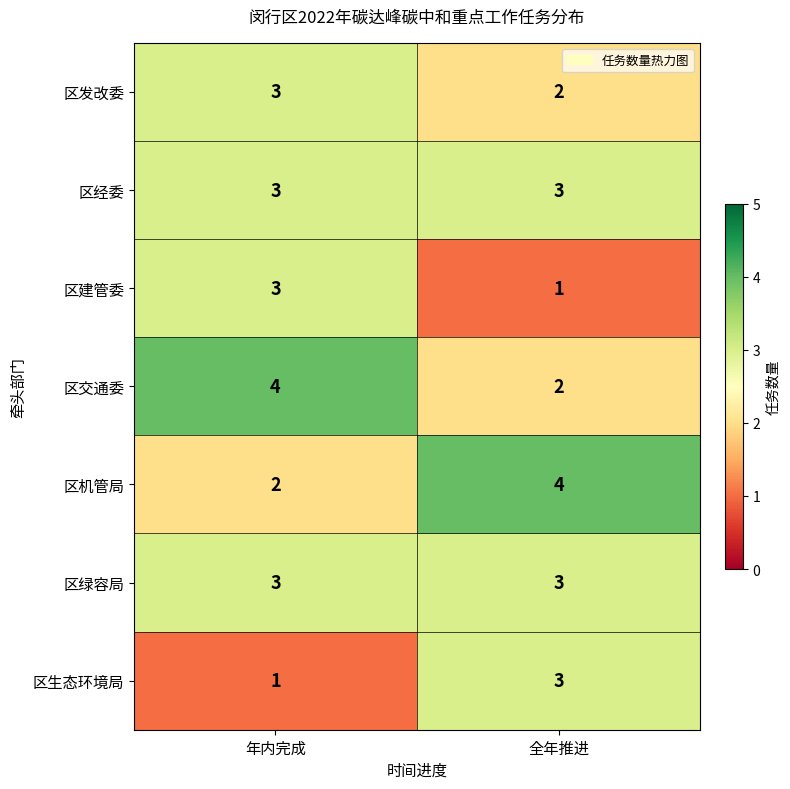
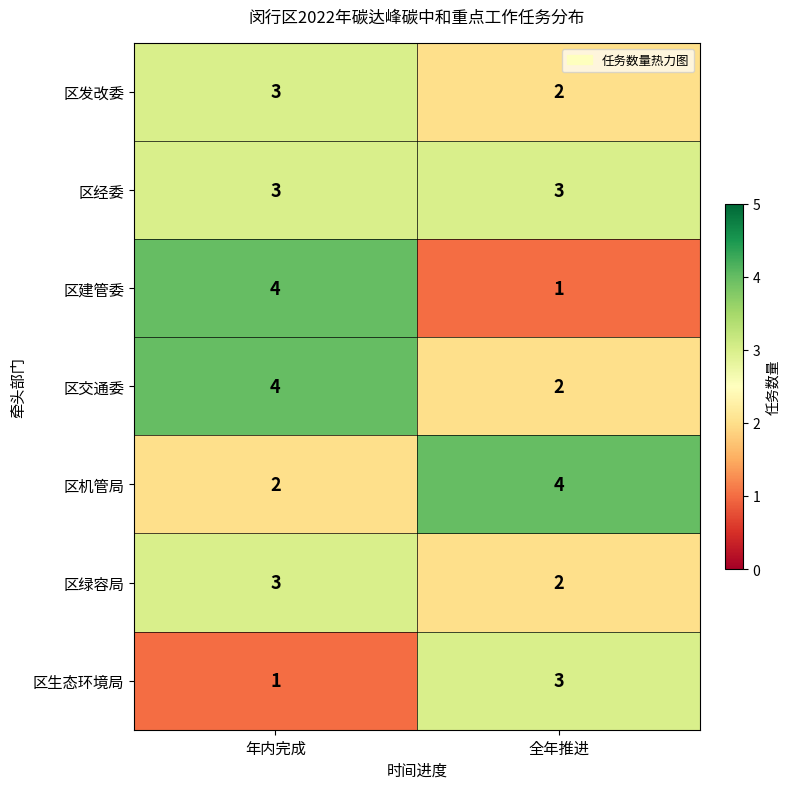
  {
    "区发改委": {
      "年内完成": 3,
      "全年推进": 2
    },
    "区经委": {
      "年内完成": 3,
      "全年推进": 3
    },
    "区建管委": {
-     "年内完成": 3,
+     "年内完成": 4,
      "全年推进": 1
    },
    "区交通委": {
      "年内完成": 4,
      "全年推进": 2
    },
    "区机管局": {
      "年内完成": 2,
      "全年推进": 4
    },
    "区绿容局": {
      "年内完成": 3,
-     "全年推进": 3
+     "全年推进": 2
    },
    "区生态环境局": {
      "年内完成": 1,
      "全年推进": 3
    }
  }
